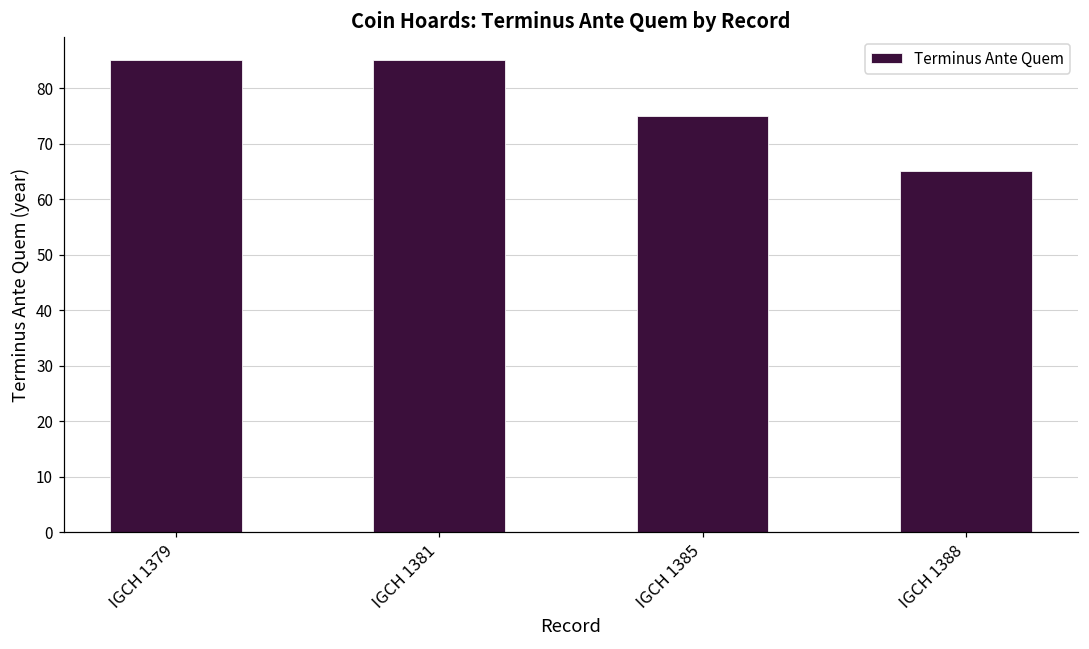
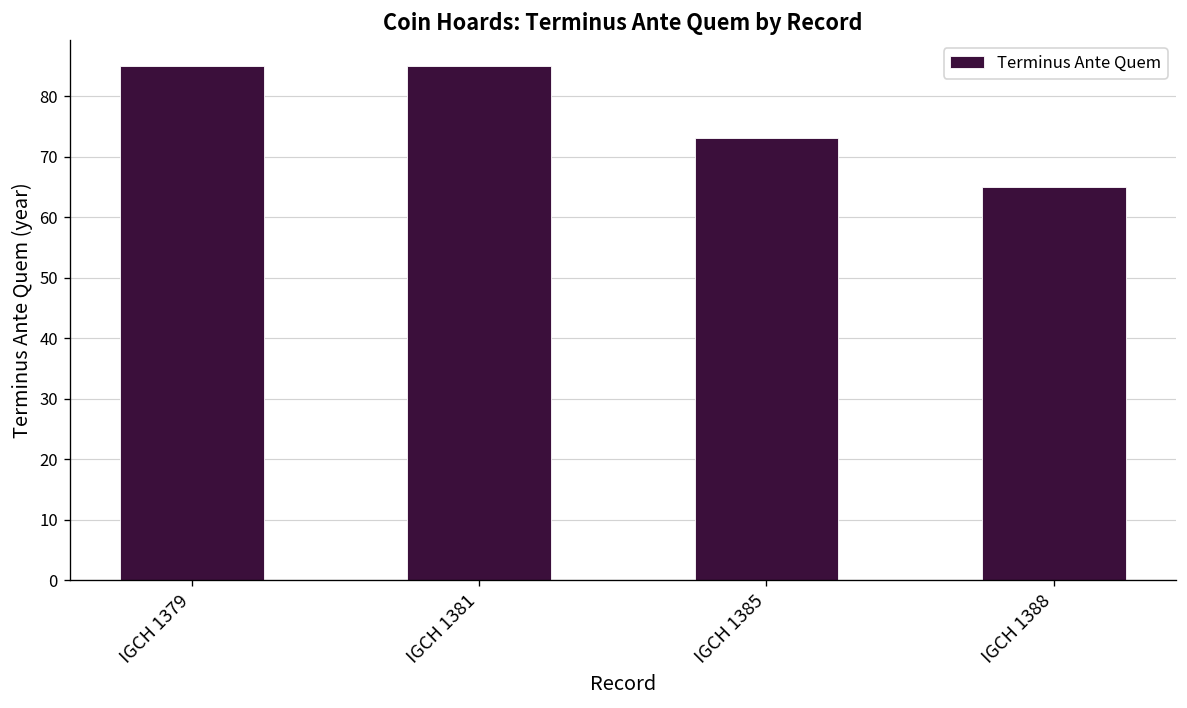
  {
    "IGCH 1379": 85,
    "IGCH 1381": 85,
-   "IGCH 1385": 75,
+   "IGCH 1385": 73,
    "IGCH 1388": 65
  }
